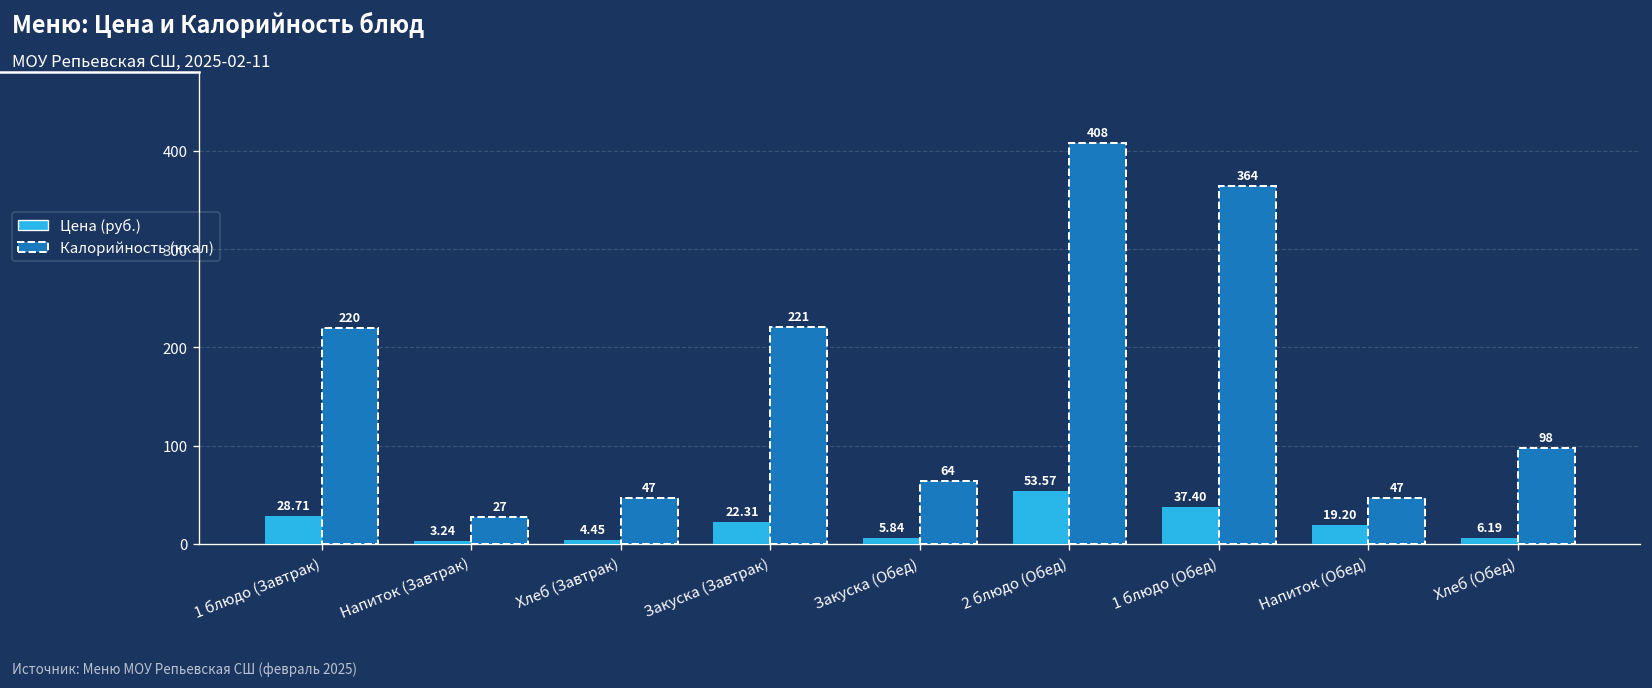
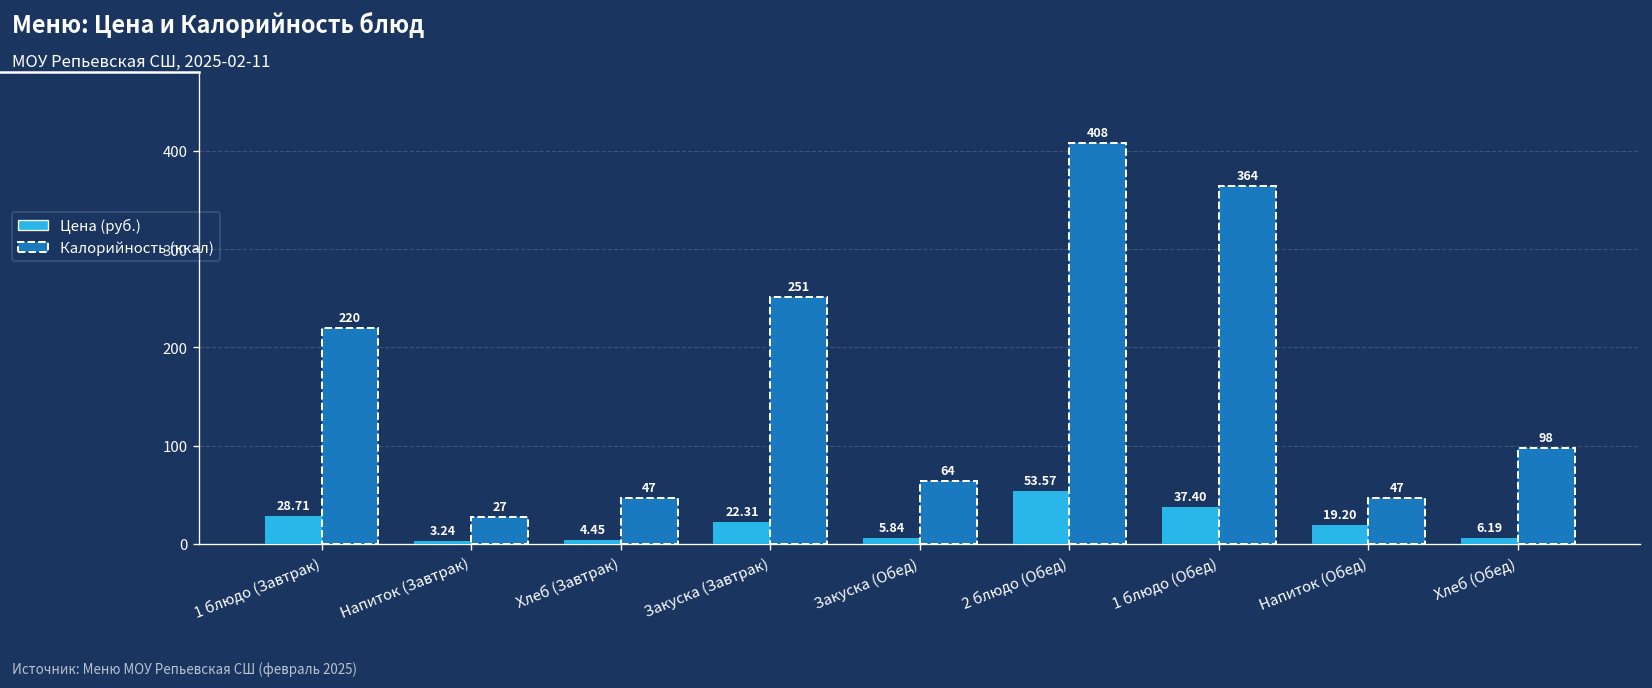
  {
    "Цена (руб.)": {
      "1 блюдо (Завтрак)": 28.71,
      "Напиток (Завтрак)": 3.24,
      "Хлеб (Завтрак)": 4.45,
      "Закуска (Завтрак)": 22.31,
      "Закуска (Обед)": 5.84,
      "2 блюдо (Обед)": 53.57,
      "1 блюдо (Обед)": 37.40,
      "Напиток (Обед)": 19.20,
      "Хлеб (Обед)": 6.19
    },
    "Калорийность (ккал)": {
      "1 блюдо (Завтрак)": 220,
      "Напиток (Завтрак)": 27,
      "Хлеб (Завтрак)": 47,
-     "Закуска (Завтрак)": 221,
+     "Закуска (Завтрак)": 251,
      "Закуска (Обед)": 64,
      "2 блюдо (Обед)": 408,
      "1 блюдо (Обед)": 364,
      "Напиток (Обед)": 47,
      "Хлеб (Обед)": 98
    }
  }
